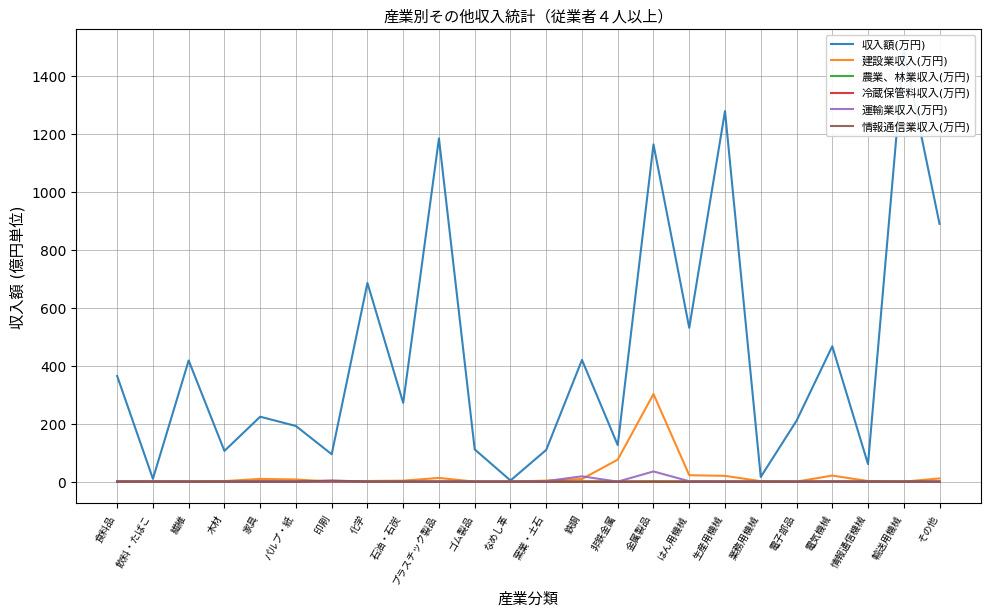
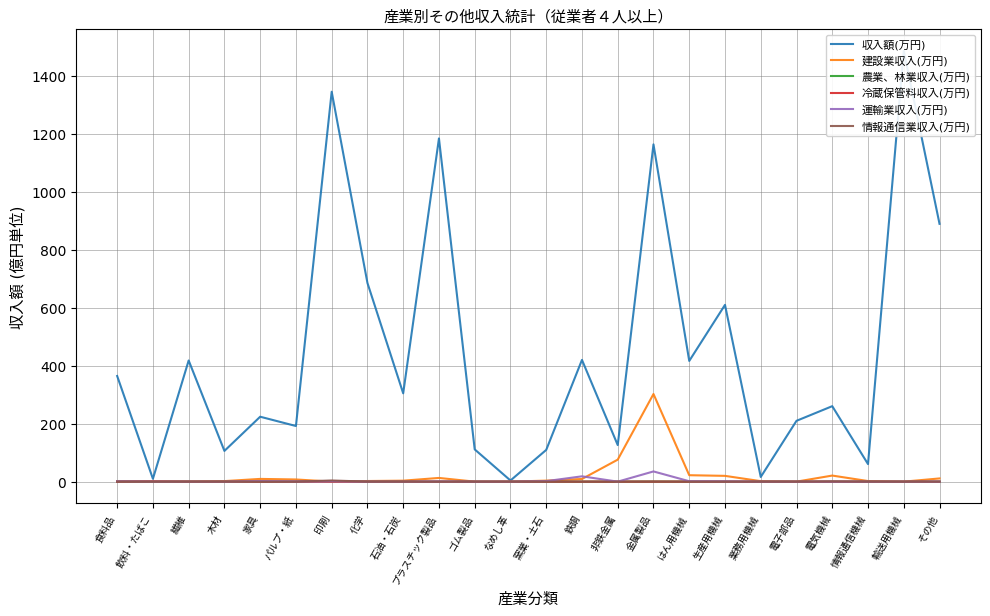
  {
    "収入額(万円)": {
      "食料品": 360,
      "飲料・たばこ": 10,
      "繊維": 420,
      "木材": 110,
      "家具": 220,
      "パルプ・紙": 190,
-     "印刷": 90,
+     "印刷": 1350,
      "化学": 690,
-     "石油・石炭": 270,
+     "石油・石炭": 300,
      "プラスチック製品": 1180,
      "ゴム製品": 110,
      "窯業・土石": 110,
      "鉄鋼": 420,
      "非鉄金属": 130,
      "金属製品": 1160,
-     "はん用機械": 530,
-     "生産用機械": 1280,
+     "はん用機械": 420,
+     "生産用機械": 610,
      "業務用機械": 20,
      "電子部品": 210,
-     "電気機械": 470,
+     "電気機械": 260,
      "情報通信機械": 60,
      "その他": 890
    },
    "建設業収入(万円)": {
      "プラスチック製品": 10,
      "鉄鋼": 10,
      "非鉄金属": 80,
      "金属製品": 300,
      "はん用機械": 20,
      "生産用機械": 20,
      "電気機械": 20,
      "その他": 10
    },
    "運輸業収入(万円)": {
      "鉄鋼": 20,
      "金属製品": 40
    }
  }
